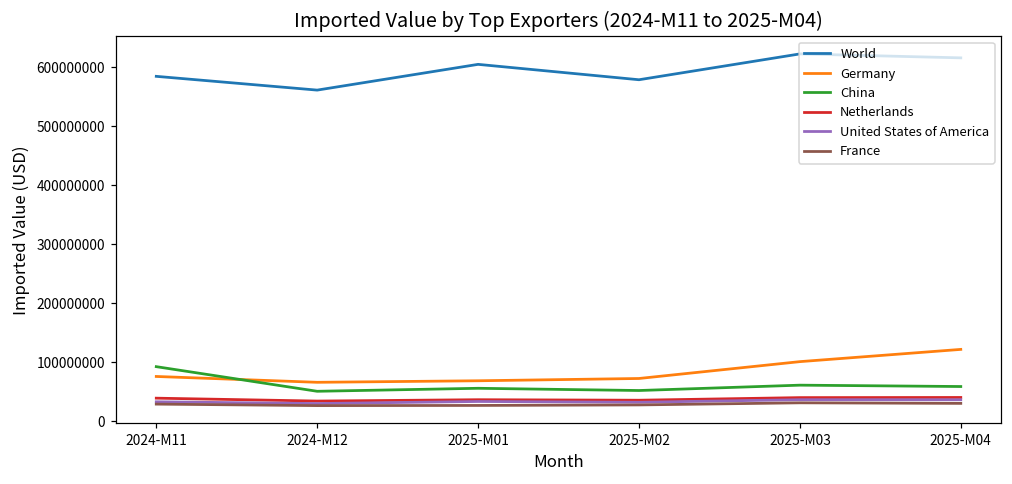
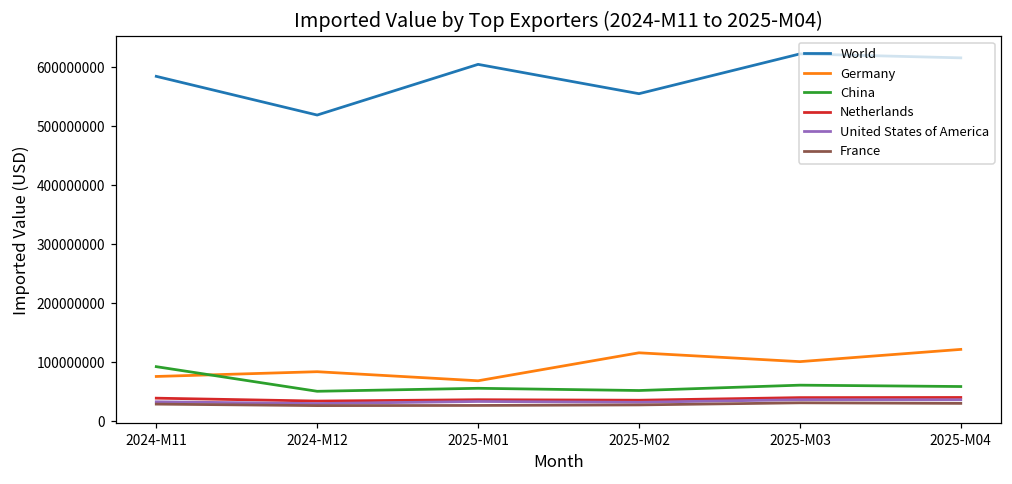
  {
    "World": {
      "2024-M11": 580000000,
-     "2024-M12": 560000000,
+     "2024-M12": 520000000,
      "2025-M01": 600000000,
-     "2025-M02": 580000000
+     "2025-M02": 550000000
    },
    "Germany": {
      "2024-M11": 80000000,
-     "2024-M12": 70000000,
+     "2024-M12": 80000000,
      "2025-M01": 70000000,
-     "2025-M02": 70000000,
+     "2025-M02": 120000000,
      "2025-M03": 100000000,
      "2025-M04": 120000000
    },
    "China": {
      "2024-M11": 90000000,
      "2024-M12": 50000000,
      "2025-M01": 60000000,
      "2025-M02": 50000000,
      "2025-M03": 60000000,
      "2025-M04": 60000000
    },
    "Netherlands": {
      "2024-M11": 40000000
    },
    "France": {
      "2025-M01": 30000000,
      "2025-M03": 30000000,
      "2025-M04": 30000000
    }
  }
